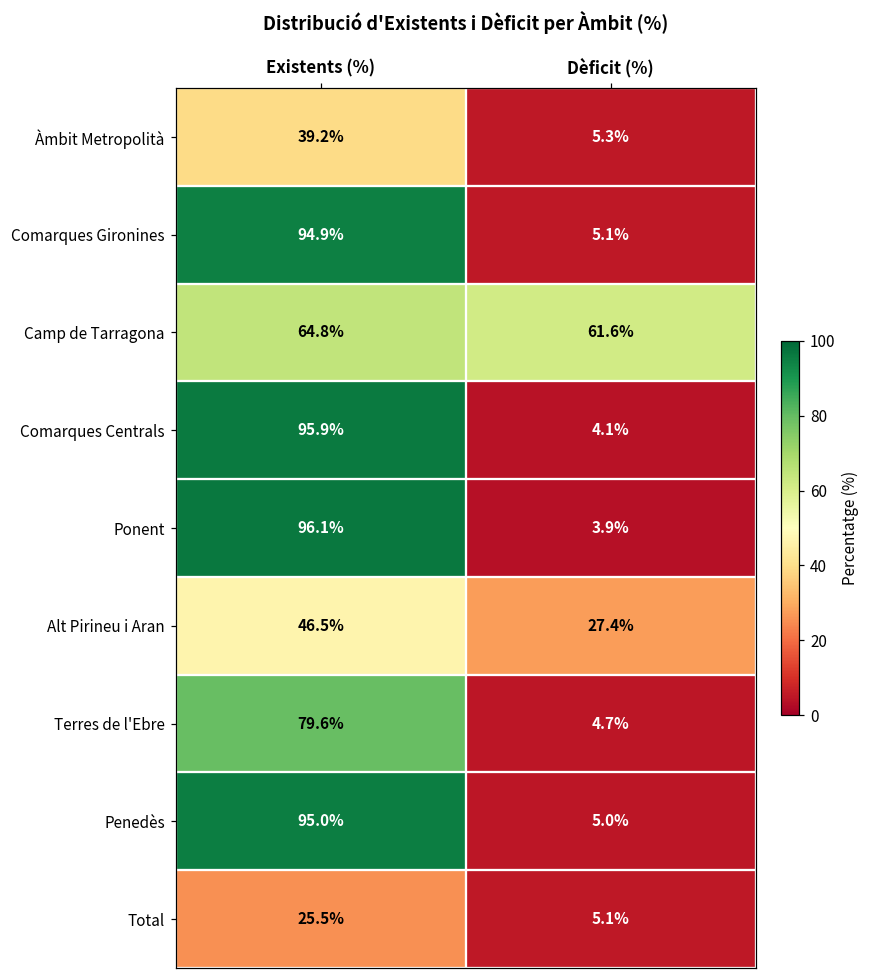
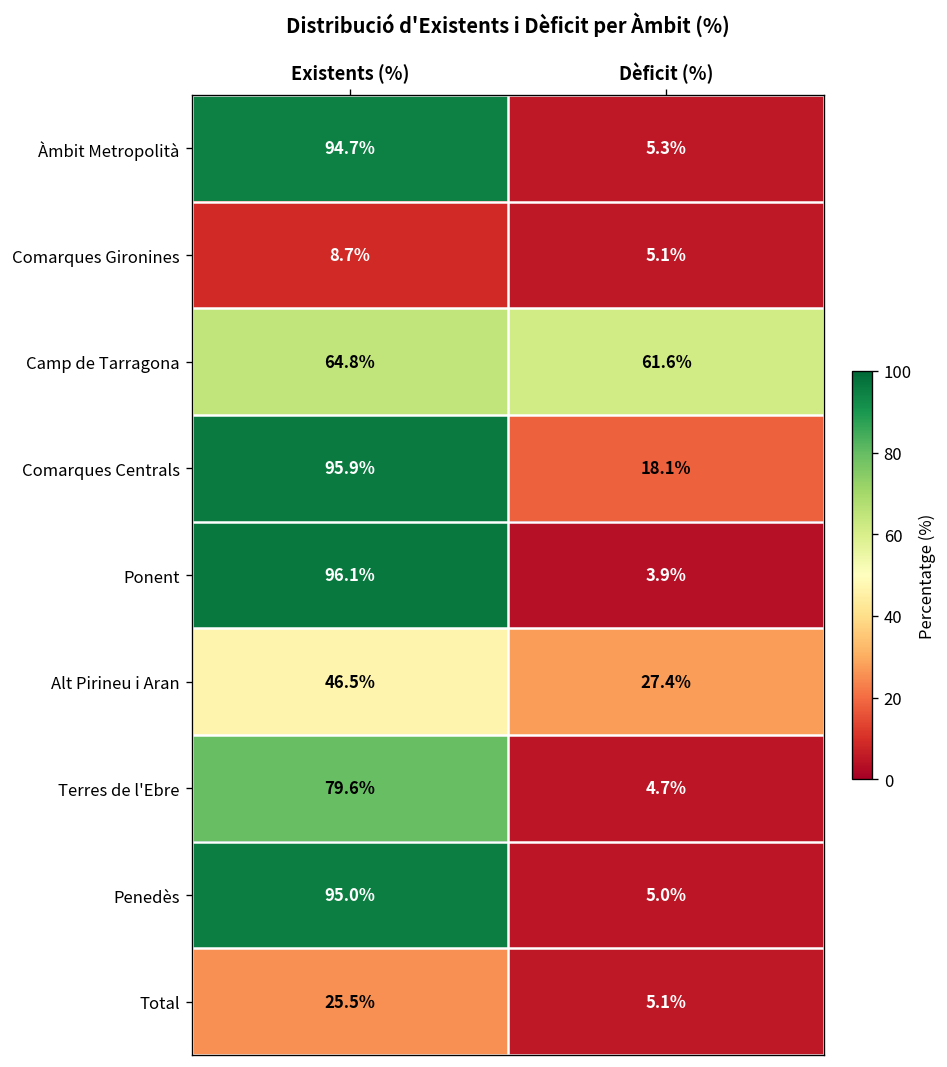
  {
    "Àmbit Metropolità": {
-     "Existents (%)": "39.2%",
+     "Existents (%)": "94.7%",
      "Dèficit (%)": "5.3%"
    },
    "Comarques Gironines": {
-     "Existents (%)": "94.9%",
+     "Existents (%)": "8.7%",
      "Dèficit (%)": "5.1%"
    },
    "Camp de Tarragona": {
      "Existents (%)": "64.8%",
      "Dèficit (%)": "61.6%"
    },
    "Comarques Centrals": {
      "Existents (%)": "95.9%",
-     "Dèficit (%)": "4.1%"
+     "Dèficit (%)": "18.1%"
    },
    "Ponent": {
      "Existents (%)": "96.1%",
      "Dèficit (%)": "3.9%"
    },
    "Alt Pirineu i Aran": {
      "Existents (%)": "46.5%",
      "Dèficit (%)": "27.4%"
    },
    "Terres de l'Ebre": {
      "Existents (%)": "79.6%",
      "Dèficit (%)": "4.7%"
    },
    "Penedès": {
      "Existents (%)": "95.0%",
      "Dèficit (%)": "5.0%"
    },
    "Total": {
      "Existents (%)": "25.5%",
      "Dèficit (%)": "5.1%"
    }
  }
